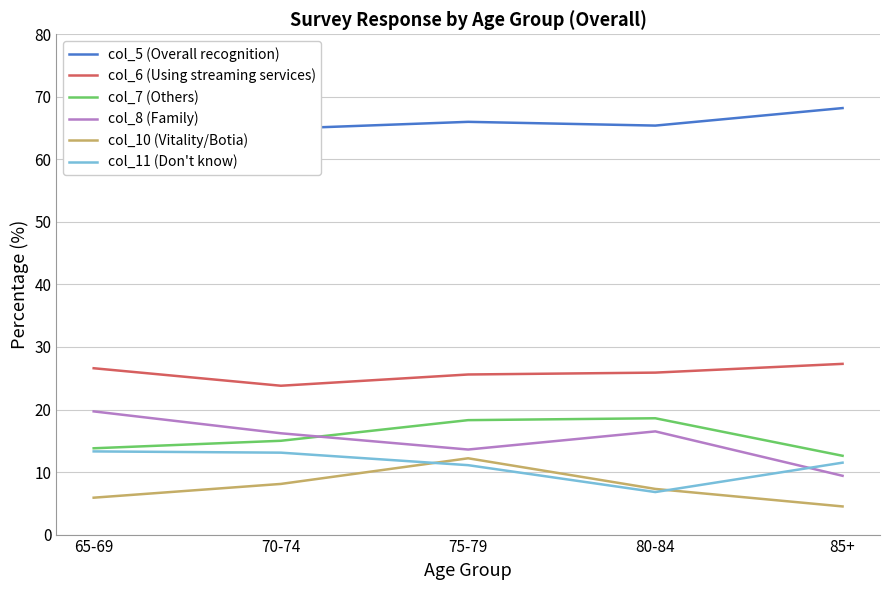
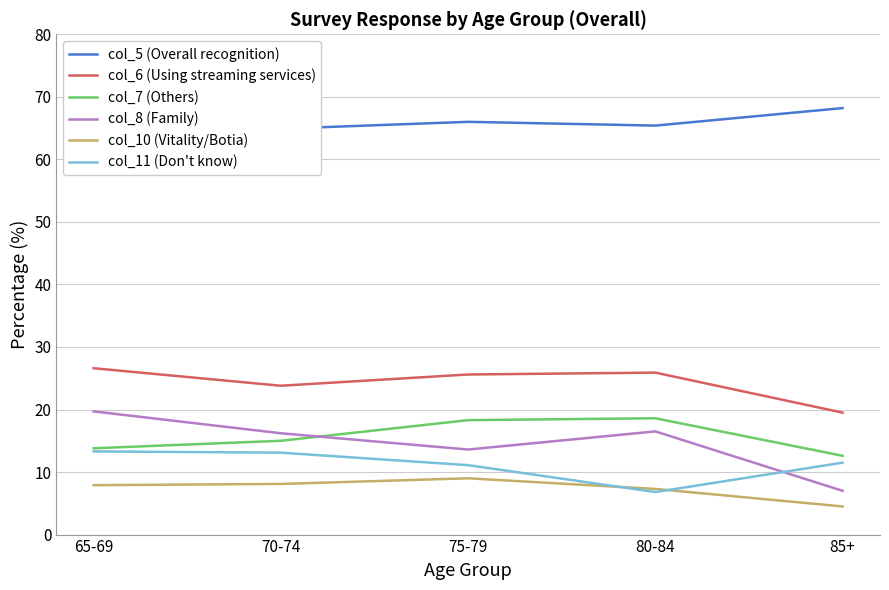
  {
    "col_5 (Overall recognition)": {
      "75-79": 66,
      "80-84": 65,
      "85+": 68
    },
    "col_6 (Using streaming services)": {
      "65-69": 27,
      "70-74": 24,
      "75-79": 26,
      "80-84": 26,
-     "85+": 27
+     "85+": 20
    },
    "col_7 (Others)": {
      "65-69": 14,
      "70-74": 15,
      "75-79": 18,
      "80-84": 19,
      "85+": 13
    },
    "col_8 (Family)": {
      "65-69": 20,
      "70-74": 16,
      "75-79": 14,
      "80-84": 17,
-     "85+": 9
+     "85+": 7
    },
    "col_10 (Vitality/Botia)": {
-     "65-69": 6,
+     "65-69": 8,
      "70-74": 8,
-     "75-79": 12,
+     "75-79": 9,
      "80-84": 7,
      "85+": 5
    },
    "col_11 (Don't know)": {
      "65-69": 13,
      "70-74": 13,
      "75-79": 11,
      "80-84": 7,
      "85+": 12
    }
  }
